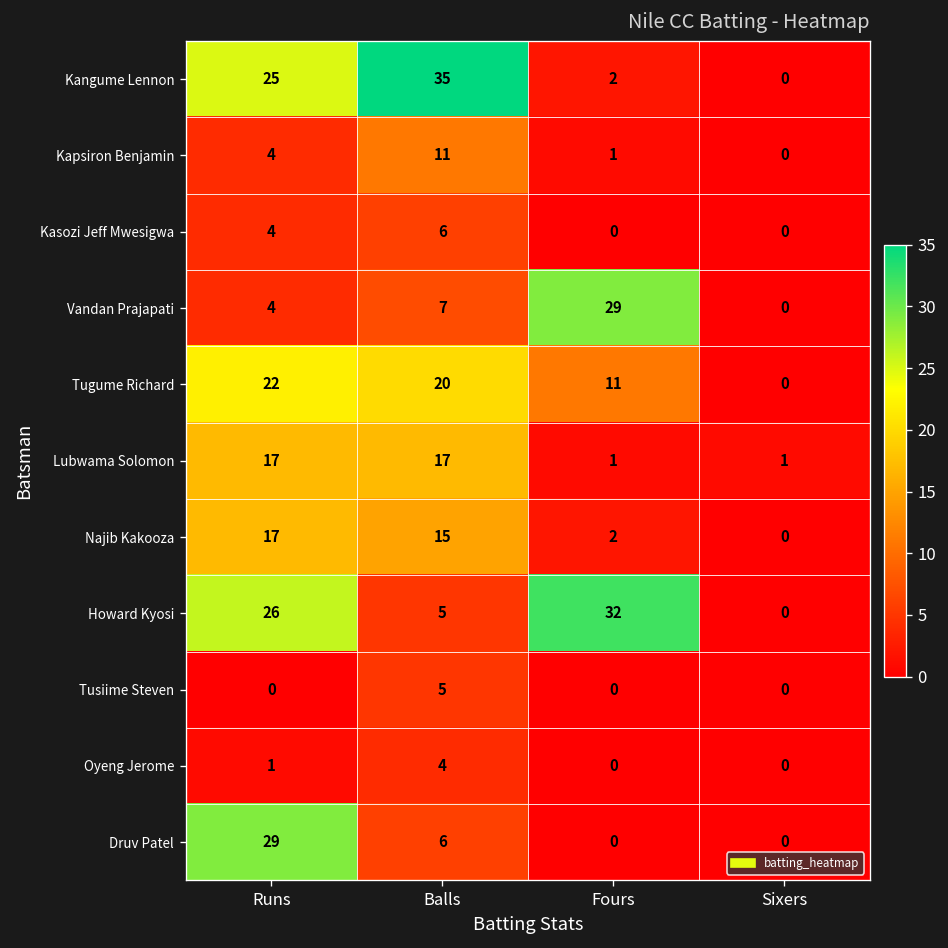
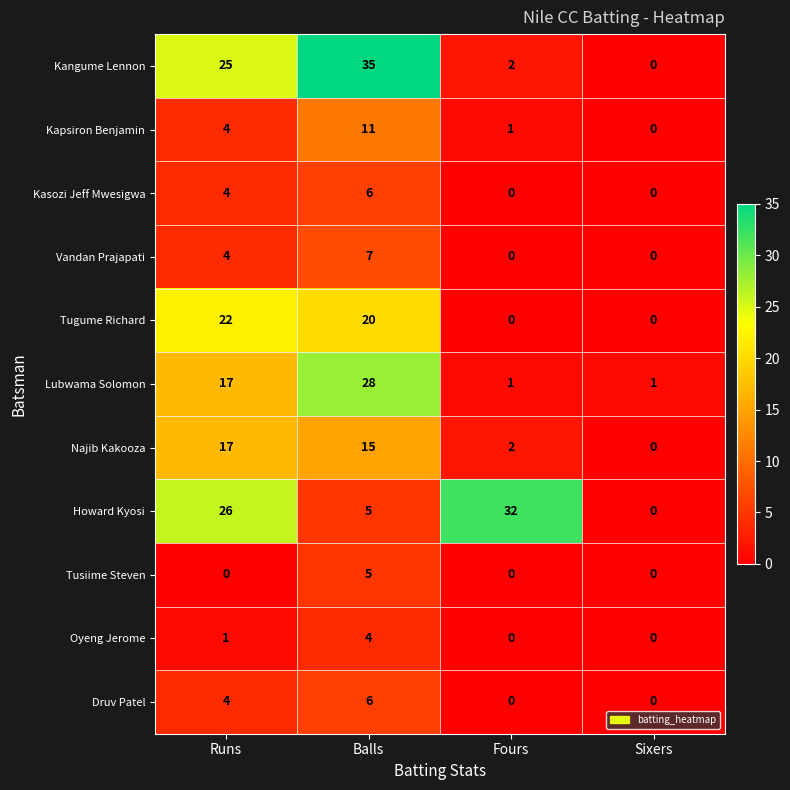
  {
    "Kangume Lennon": {
      "Runs": 25,
      "Balls": 35,
      "Fours": 2,
      "Sixers": 0
    },
    "Kapsiron Benjamin": {
      "Runs": 4,
      "Balls": 11,
      "Fours": 1,
      "Sixers": 0
    },
    "Kasozi Jeff Mwesigwa": {
      "Runs": 4,
      "Balls": 6,
      "Fours": 0,
      "Sixers": 0
    },
    "Vandan Prajapati": {
      "Runs": 4,
      "Balls": 7,
-     "Fours": 29,
+     "Fours": 0,
      "Sixers": 0
    },
    "Tugume Richard": {
      "Runs": 22,
      "Balls": 20,
-     "Fours": 11,
+     "Fours": 0,
      "Sixers": 0
    },
    "Lubwama Solomon": {
      "Runs": 17,
-     "Balls": 17,
+     "Balls": 28,
      "Fours": 1,
      "Sixers": 1
    },
    "Najib Kakooza": {
      "Runs": 17,
      "Balls": 15,
      "Fours": 2,
      "Sixers": 0
    },
    "Howard Kyosi": {
      "Runs": 26,
      "Balls": 5,
      "Fours": 32,
      "Sixers": 0
    },
    "Tusiime Steven": {
      "Runs": 0,
      "Balls": 5,
      "Fours": 0,
      "Sixers": 0
    },
    "Oyeng Jerome": {
      "Runs": 1,
      "Balls": 4,
      "Fours": 0,
      "Sixers": 0
    },
    "Druv Patel": {
-     "Runs": 29,
+     "Runs": 4,
      "Balls": 6,
      "Fours": 0,
      "Sixers": 0
    }
  }
